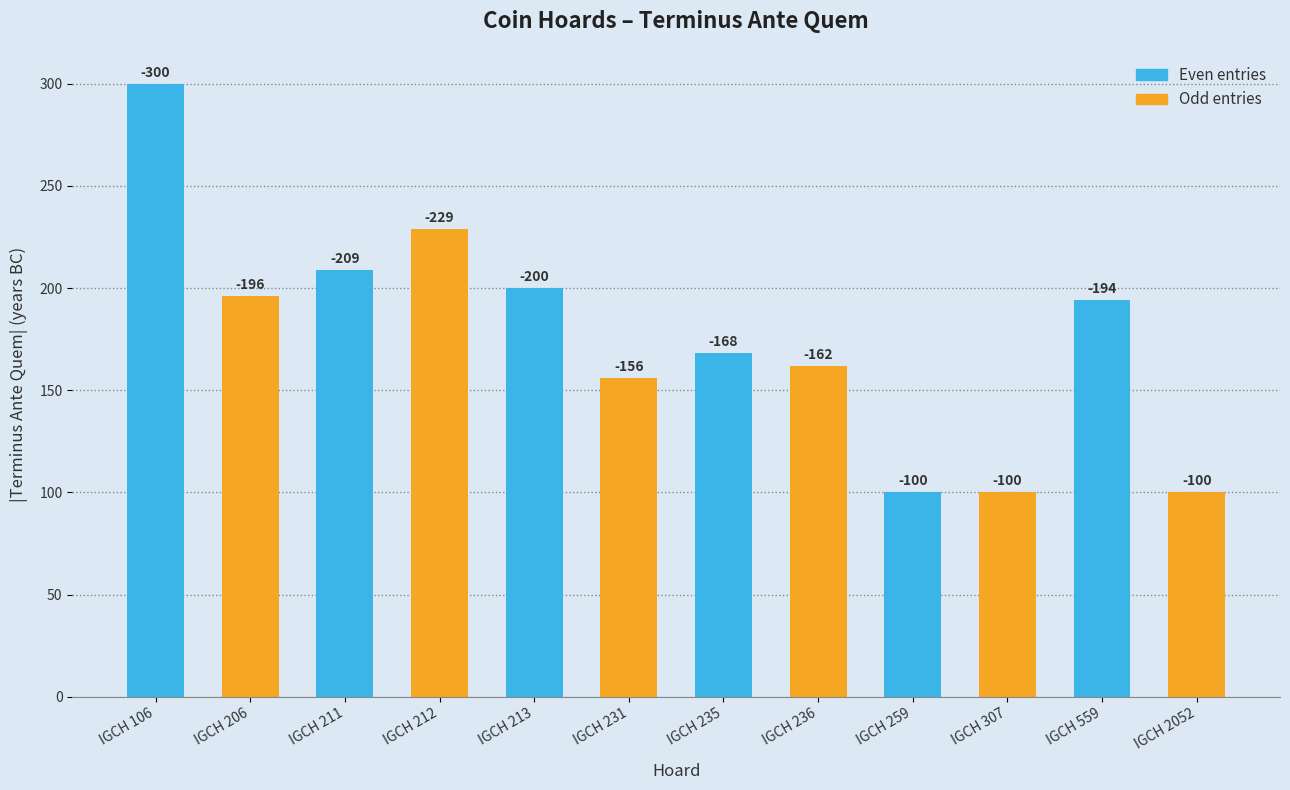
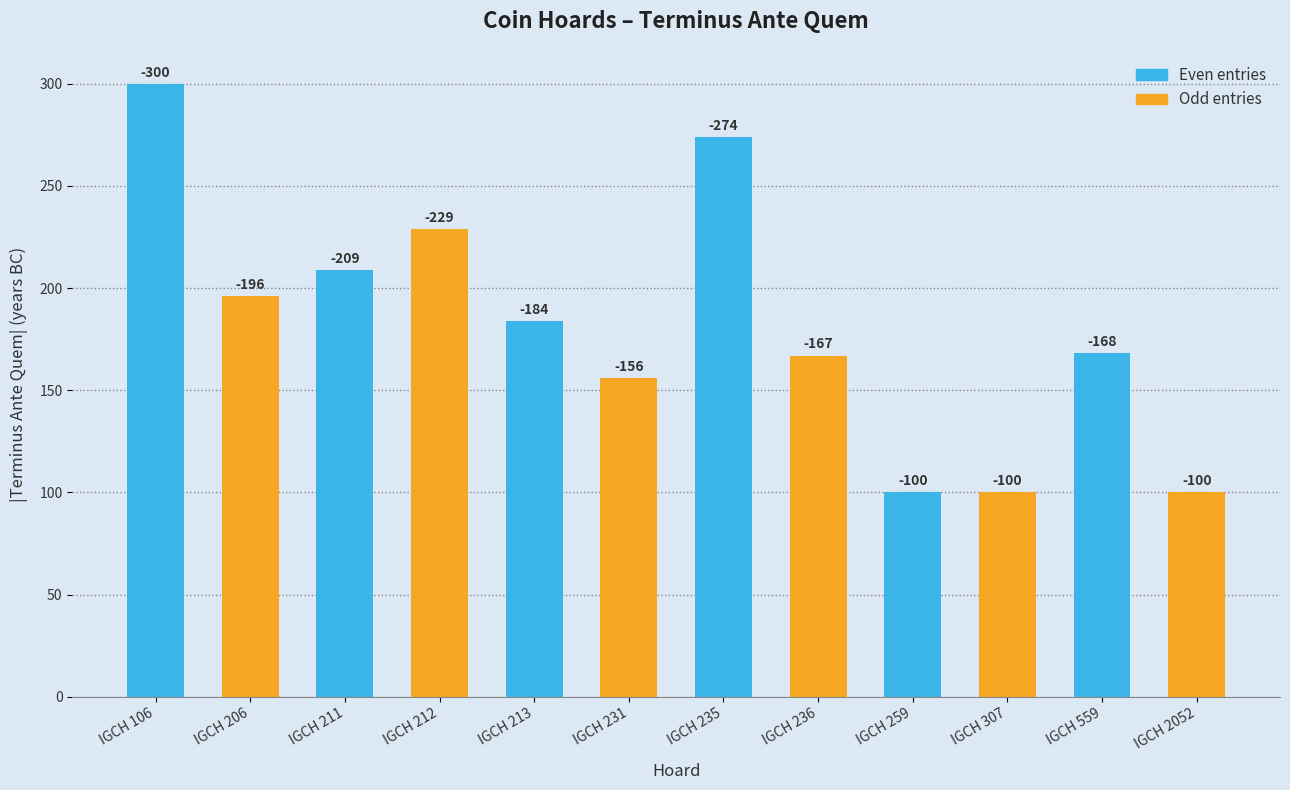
  {
-   "IGCH 213": -200,
-   "IGCH 235": -168,
-   "IGCH 236": -162,
-   "IGCH 559": -194
+   "IGCH 213": -184,
+   "IGCH 235": -274,
+   "IGCH 236": -167,
+   "IGCH 559": -168
  }
